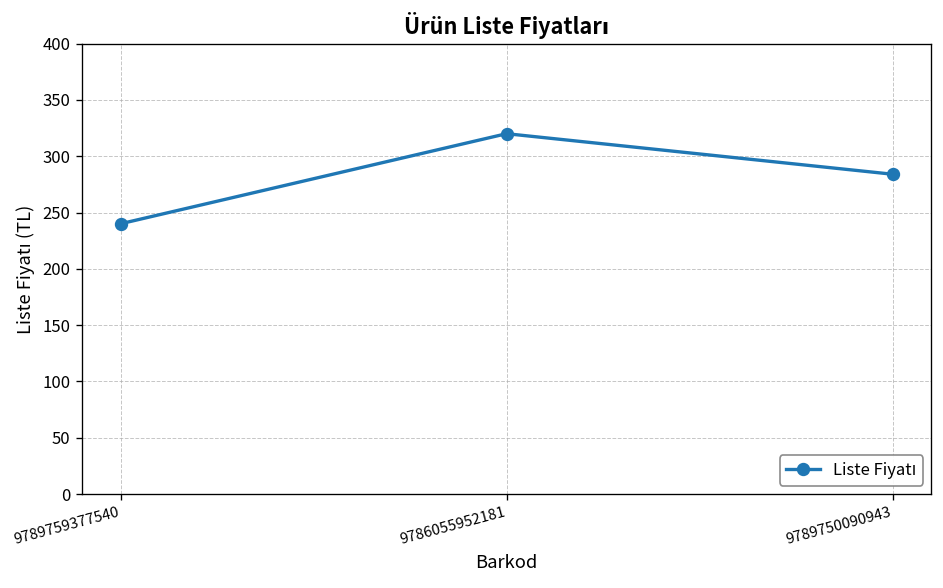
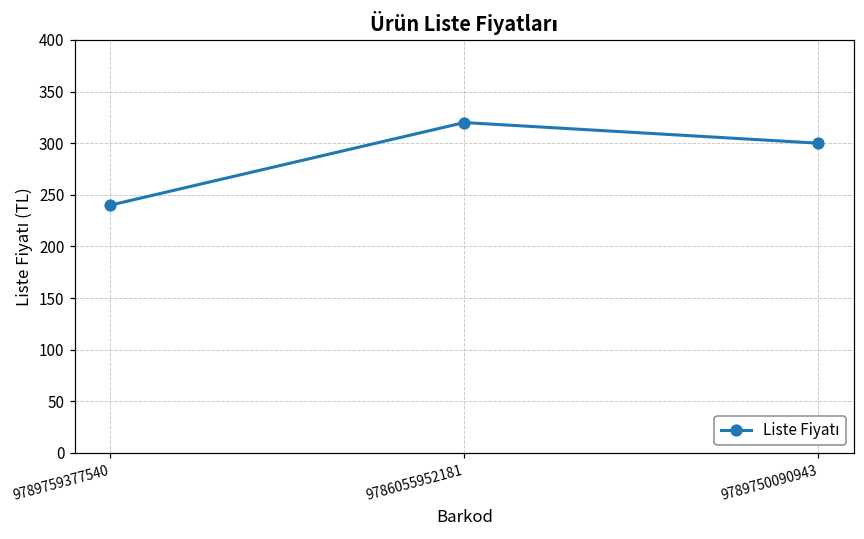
  {
    "9789759377540": 240,
    "9786055952181": 320,
-   "9789750090943": 280
+   "9789750090943": 300
  }
